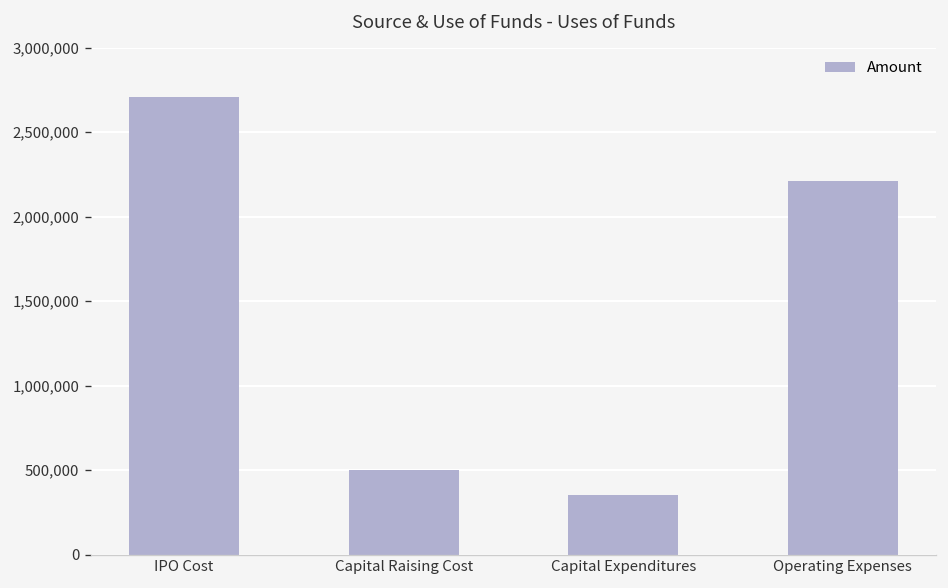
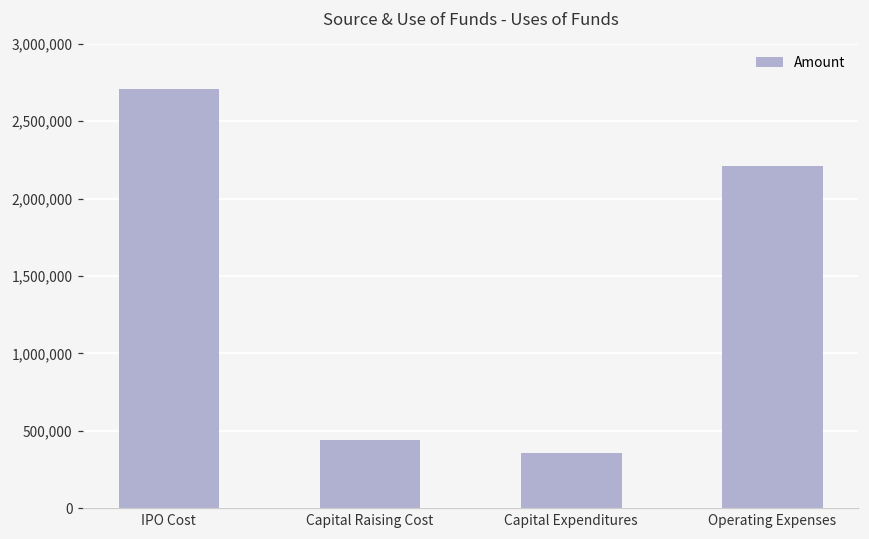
  {
    "IPO Cost": "2,710,000",
-   "Capital Raising Cost": "500,000",
+   "Capital Raising Cost": "440,000",
    "Capital Expenditures": "360,000",
    "Operating Expenses": "2,210,000"
  }
